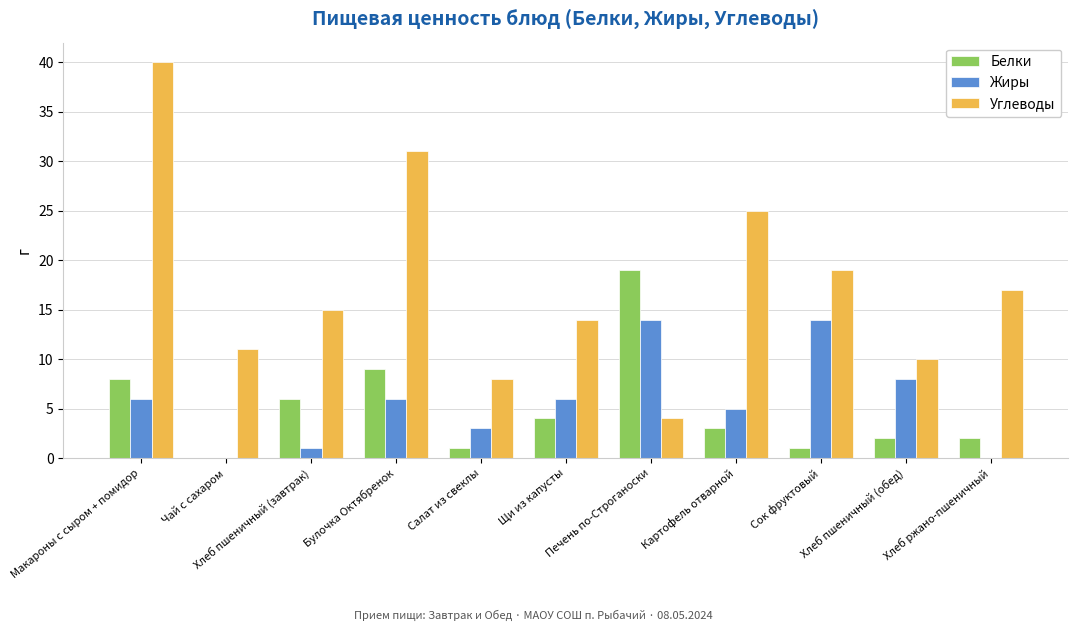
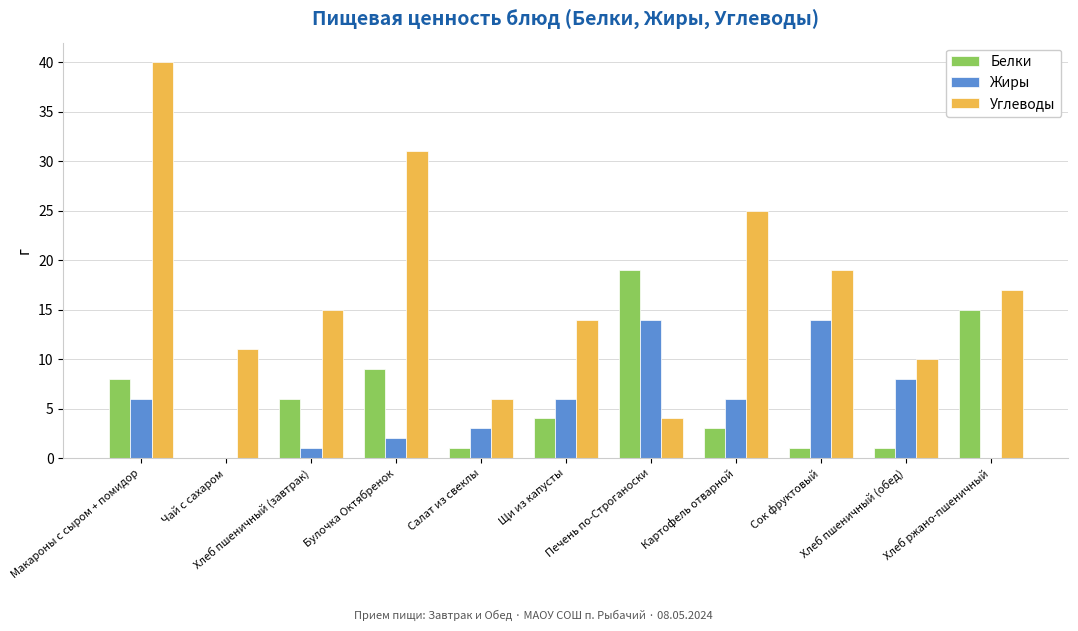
  {
    "Белки": {
      "Макароны с сыром + помидор": 8,
      "Чай с сахаром": 0,
      "Хлеб пшеничный (завтрак)": 6,
      "Булочка Октябренок": 9,
      "Салат из свеклы": 1,
      "Щи из капусты": 4,
      "Печень по-Строганоски": 19,
      "Картофель отварной": 3,
      "Сок фруктовый": 1,
-     "Хлеб пшеничный (обед)": 2,
-     "Хлеб ржано-пшеничный": 2
+     "Хлеб пшеничный (обед)": 1,
+     "Хлеб ржано-пшеничный": 15
    },
    "Жиры": {
      "Макароны с сыром + помидор": 6,
      "Чай с сахаром": 0,
      "Хлеб пшеничный (завтрак)": 1,
-     "Булочка Октябренок": 6,
+     "Булочка Октябренок": 2,
      "Салат из свеклы": 3,
      "Щи из капусты": 6,
      "Печень по-Строганоски": 14,
-     "Картофель отварной": 5,
+     "Картофель отварной": 6,
      "Сок фруктовый": 14,
      "Хлеб пшеничный (обед)": 8,
      "Хлеб ржано-пшеничный": 0
    },
    "Углеводы": {
      "Макароны с сыром + помидор": 40,
      "Чай с сахаром": 11,
      "Хлеб пшеничный (завтрак)": 15,
      "Булочка Октябренок": 31,
-     "Салат из свеклы": 8,
+     "Салат из свеклы": 6,
      "Щи из капусты": 14,
      "Печень по-Строганоски": 4,
      "Картофель отварной": 25,
      "Сок фруктовый": 19,
      "Хлеб пшеничный (обед)": 10,
      "Хлеб ржано-пшеничный": 17
    }
  }
